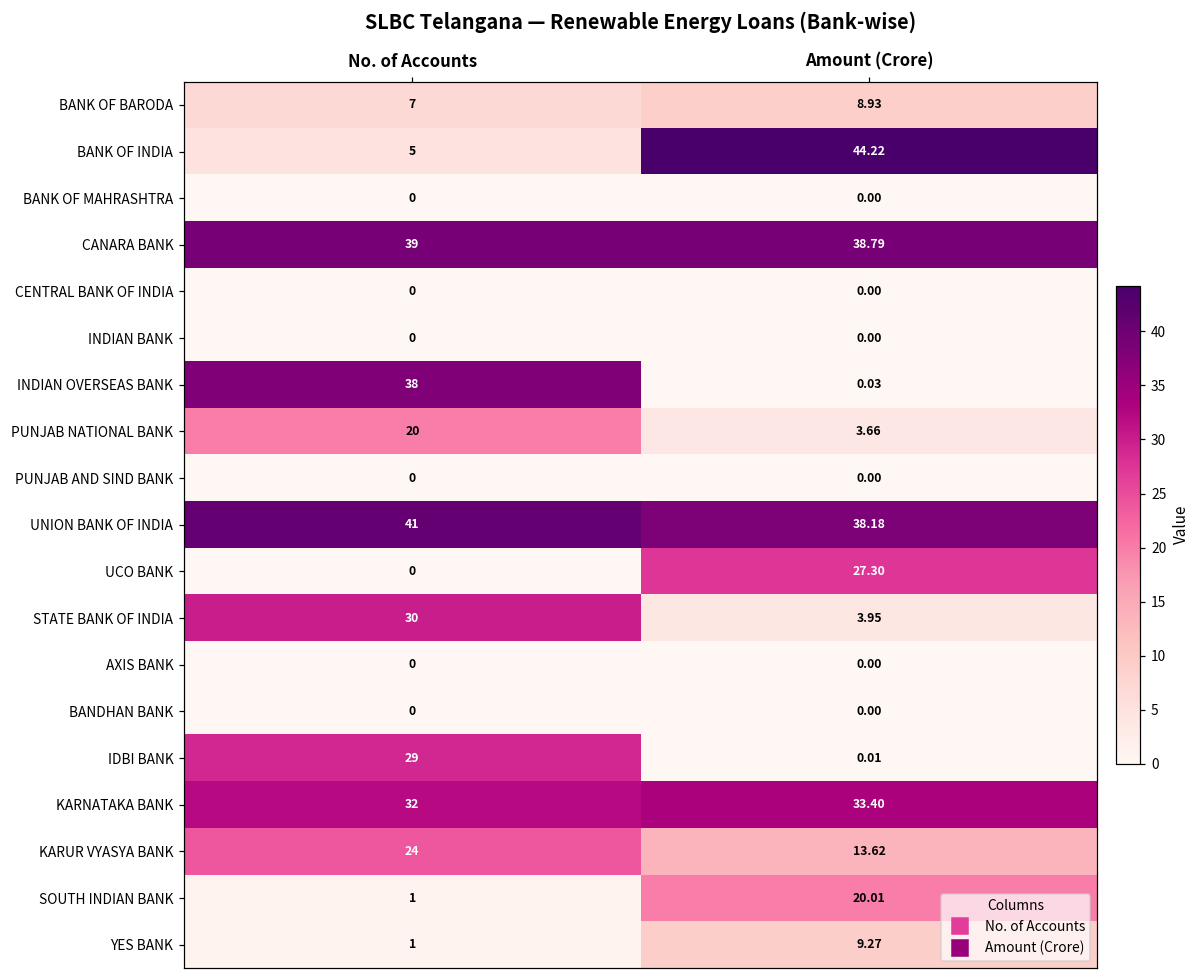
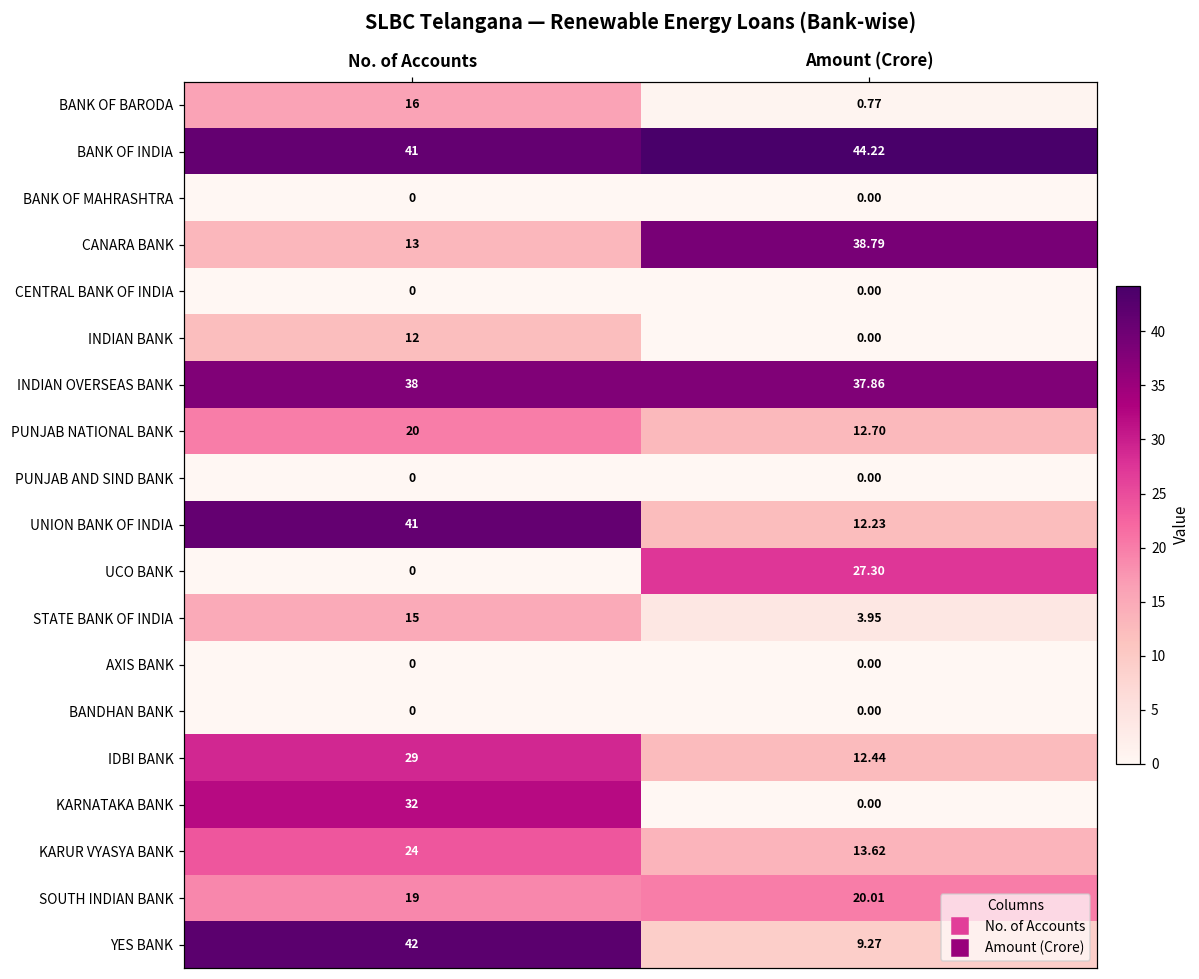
  {
    "BANK OF BARODA": {
-     "No. of Accounts": 7,
-     "Amount (Crore)": 8.93
+     "No. of Accounts": 16,
+     "Amount (Crore)": 0.77
    },
    "BANK OF INDIA": {
-     "No. of Accounts": 5,
+     "No. of Accounts": 41,
      "Amount (Crore)": 44.22
    },
    "BANK OF MAHRASHTRA": {
      "No. of Accounts": 0,
      "Amount (Crore)": 0.00
    },
    "CANARA BANK": {
-     "No. of Accounts": 39,
+     "No. of Accounts": 13,
      "Amount (Crore)": 38.79
    },
    "CENTRAL BANK OF INDIA": {
      "No. of Accounts": 0,
      "Amount (Crore)": 0.00
    },
    "INDIAN BANK": {
-     "No. of Accounts": 0,
+     "No. of Accounts": 12,
      "Amount (Crore)": 0.00
    },
    "INDIAN OVERSEAS BANK": {
      "No. of Accounts": 38,
-     "Amount (Crore)": 0.03
+     "Amount (Crore)": 37.86
    },
    "PUNJAB NATIONAL BANK": {
      "No. of Accounts": 20,
-     "Amount (Crore)": 3.66
+     "Amount (Crore)": 12.70
    },
    "PUNJAB AND SIND BANK": {
      "No. of Accounts": 0,
      "Amount (Crore)": 0.00
    },
    "UNION BANK OF INDIA": {
      "No. of Accounts": 41,
-     "Amount (Crore)": 38.18
+     "Amount (Crore)": 12.23
    },
    "UCO BANK": {
      "No. of Accounts": 0,
      "Amount (Crore)": 27.30
    },
    "STATE BANK OF INDIA": {
-     "No. of Accounts": 30,
+     "No. of Accounts": 15,
      "Amount (Crore)": 3.95
    },
    "AXIS BANK": {
      "No. of Accounts": 0,
      "Amount (Crore)": 0.00
    },
    "BANDHAN BANK": {
      "No. of Accounts": 0,
      "Amount (Crore)": 0.00
    },
    "IDBI BANK": {
      "No. of Accounts": 29,
-     "Amount (Crore)": 0.01
+     "Amount (Crore)": 12.44
    },
    "KARNATAKA BANK": {
      "No. of Accounts": 32,
-     "Amount (Crore)": 33.40
+     "Amount (Crore)": 0.00
    },
    "KARUR VYASYA BANK": {
      "No. of Accounts": 24,
      "Amount (Crore)": 13.62
    },
    "SOUTH INDIAN BANK": {
-     "No. of Accounts": 1,
+     "No. of Accounts": 19,
      "Amount (Crore)": 20.01
    },
    "YES BANK": {
-     "No. of Accounts": 1,
+     "No. of Accounts": 42,
      "Amount (Crore)": 9.27
    }
  }
